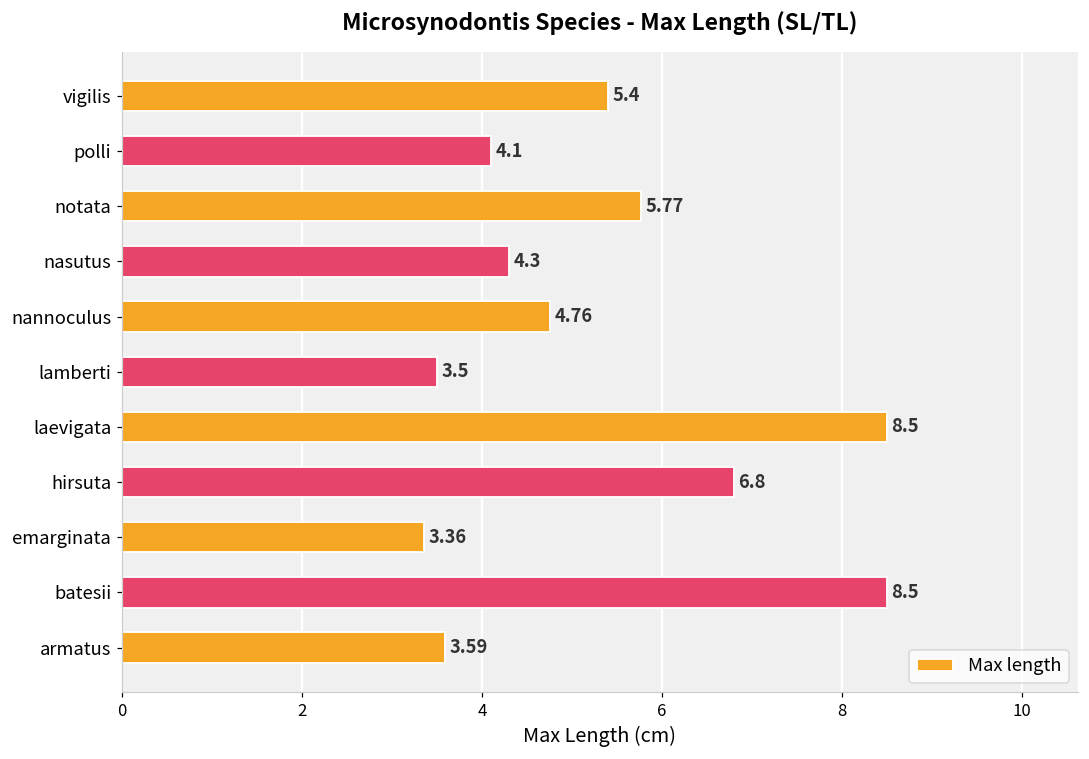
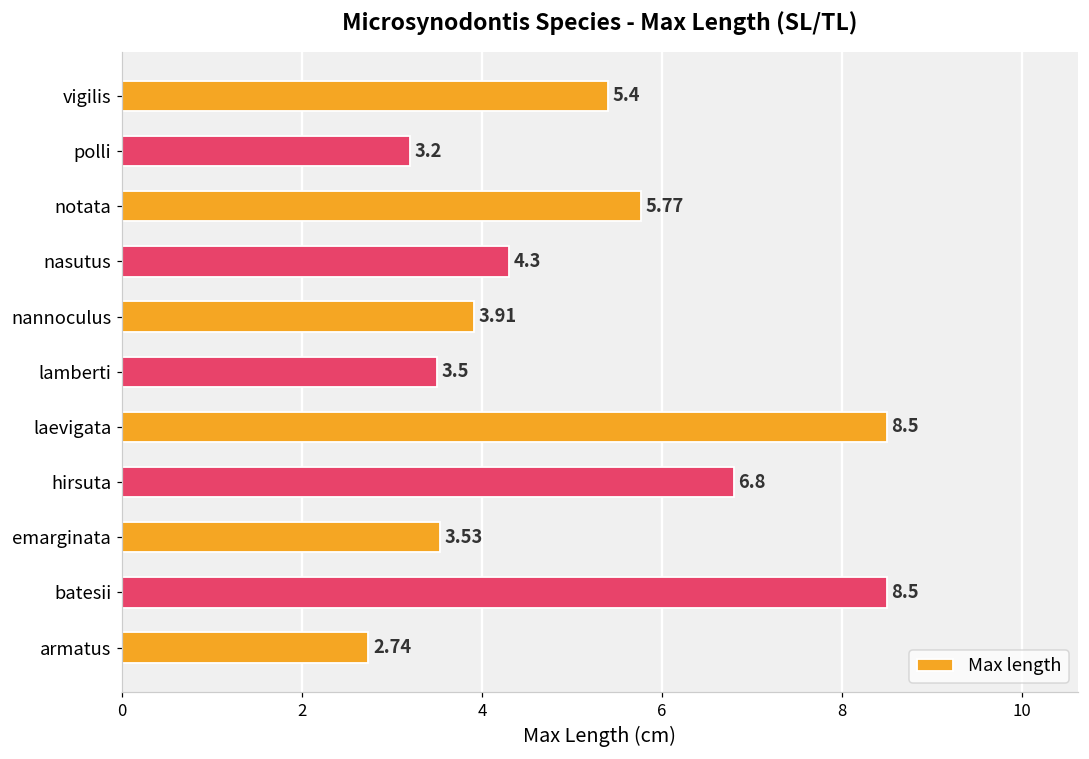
  {
    "vigilis": 5.4,
-   "polli": 4.1,
+   "polli": 3.2,
    "notata": 5.77,
    "nasutus": 4.3,
-   "nannoculus": 4.76,
+   "nannoculus": 3.91,
    "lamberti": 3.5,
    "laevigata": 8.5,
    "hirsuta": 6.8,
-   "emarginata": 3.36,
+   "emarginata": 3.53,
    "batesii": 8.5,
-   "armatus": 3.59
+   "armatus": 2.74
  }
